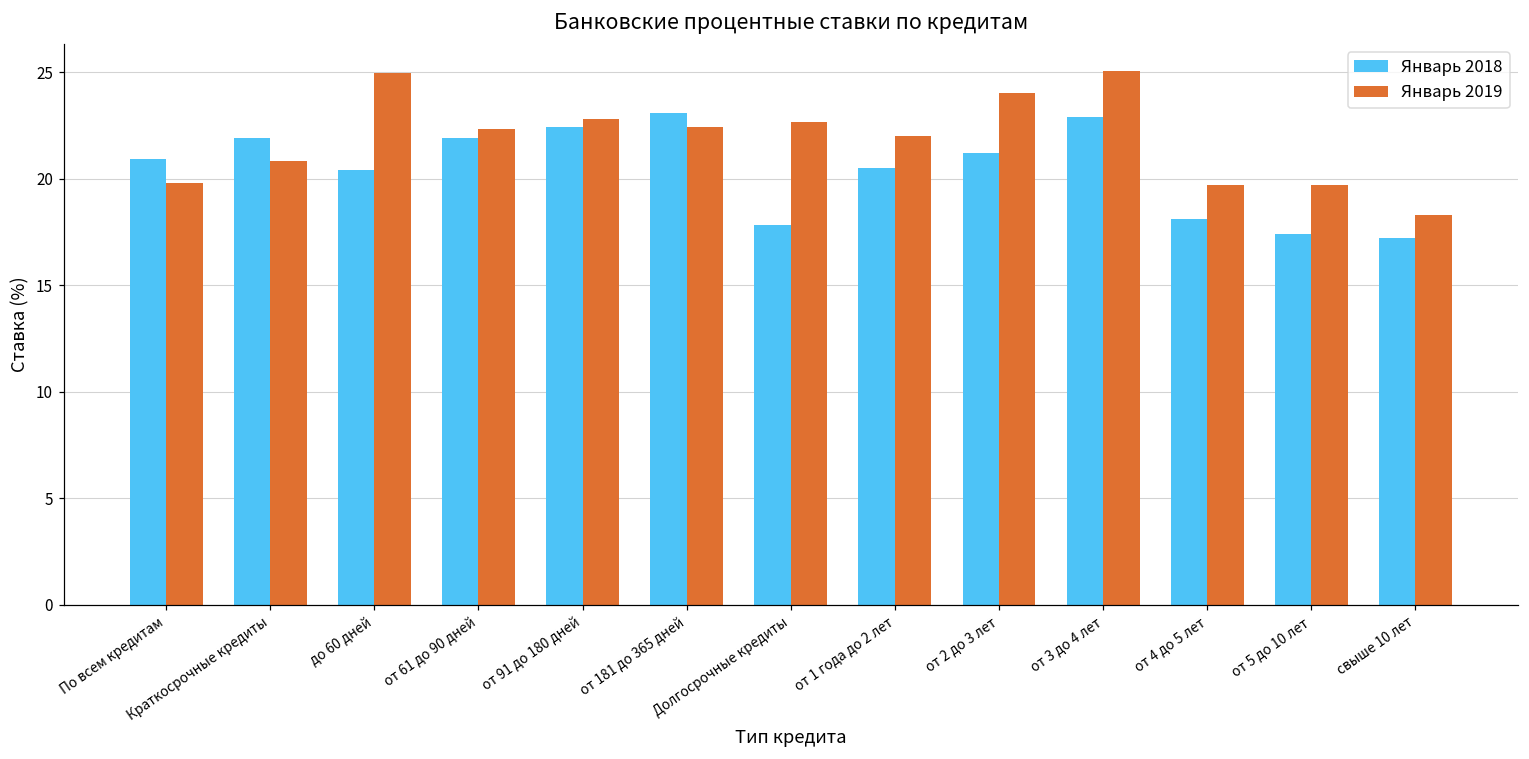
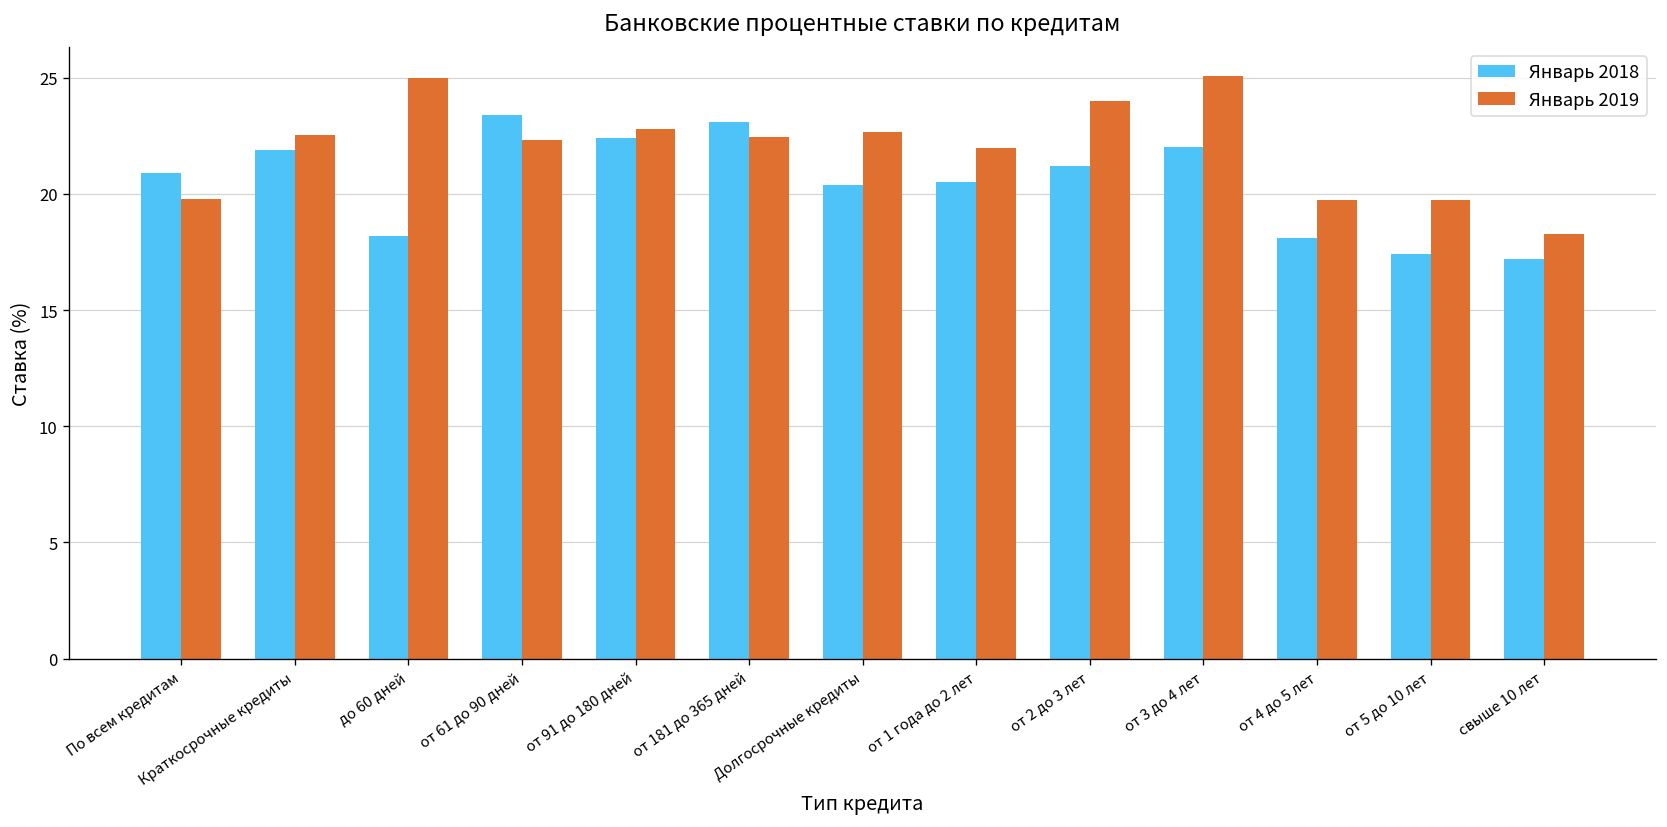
  {
    "Январь 2018": {
      "По всем кредитам": 20.9,
      "Краткосрочные кредиты": 21.9,
-     "до 60 дней": 20.4,
-     "от 61 до 90 дней": 21.9,
+     "до 60 дней": 18.2,
+     "от 61 до 90 дней": 23.4,
      "от 91 до 180 дней": 22.4,
      "от 181 до 365 дней": 23.1,
-     "Долгосрочные кредиты": 17.8,
+     "Долгосрочные кредиты": 20.4,
      "от 1 года до 2 лет": 20.5,
      "от 2 до 3 лет": 21.2,
-     "от 3 до 4 лет": 22.9,
+     "от 3 до 4 лет": 22.0,
      "от 4 до 5 лет": 18.1,
      "от 5 до 10 лет": 17.4,
      "свыше 10 лет": 17.2
    },
    "Январь 2019": {
      "По всем кредитам": 19.8,
-     "Краткосрочные кредиты": 20.8,
+     "Краткосрочные кредиты": 22.5,
      "до 60 дней": 25.0,
      "от 61 до 90 дней": 22.3,
      "от 91 до 180 дней": 22.8,
      "от 181 до 365 дней": 22.4,
      "Долгосрочные кредиты": 22.6,
      "от 1 года до 2 лет": 22.0,
      "от 2 до 3 лет": 24.0,
      "от 3 до 4 лет": 25.1,
      "от 4 до 5 лет": 19.7,
      "от 5 до 10 лет": 19.7,
      "свыше 10 лет": 18.3
    }
  }
